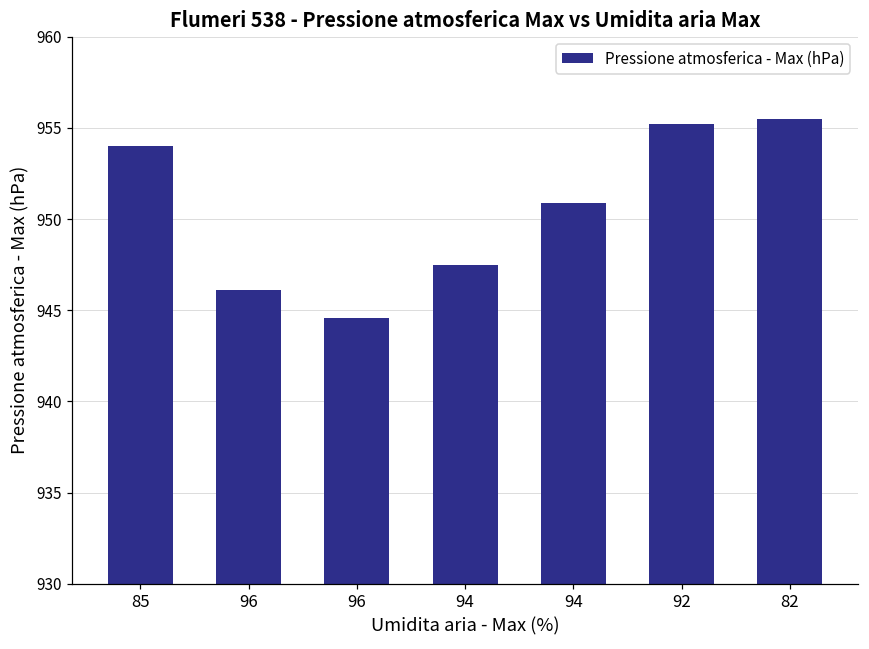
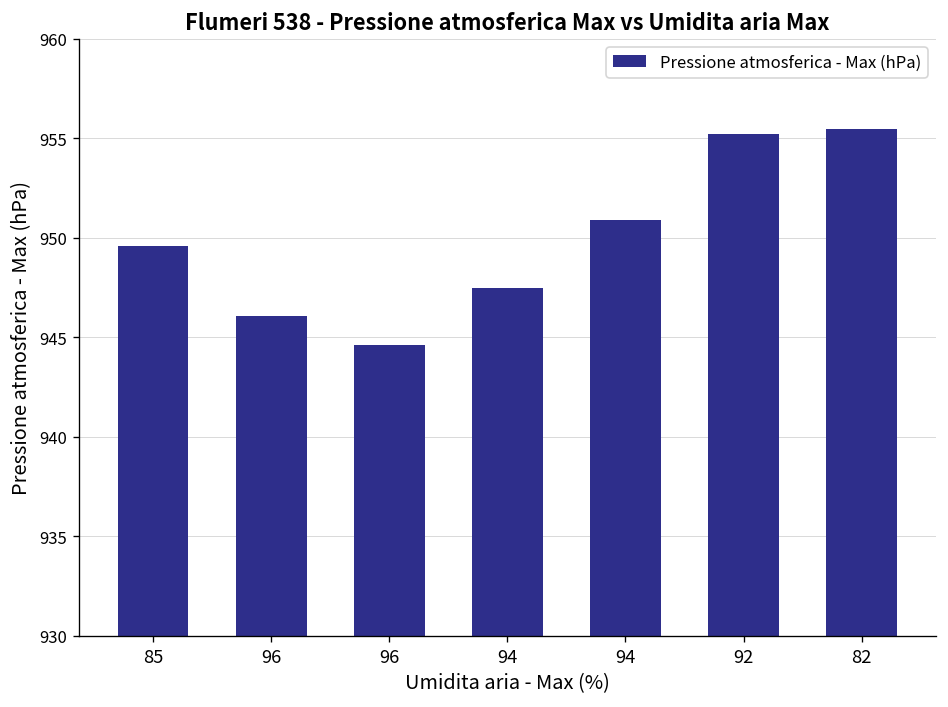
  {
-   "85": 954.0,
+   "85": 949.6,
    "92": 955.2,
    "82": 955.5
  }
